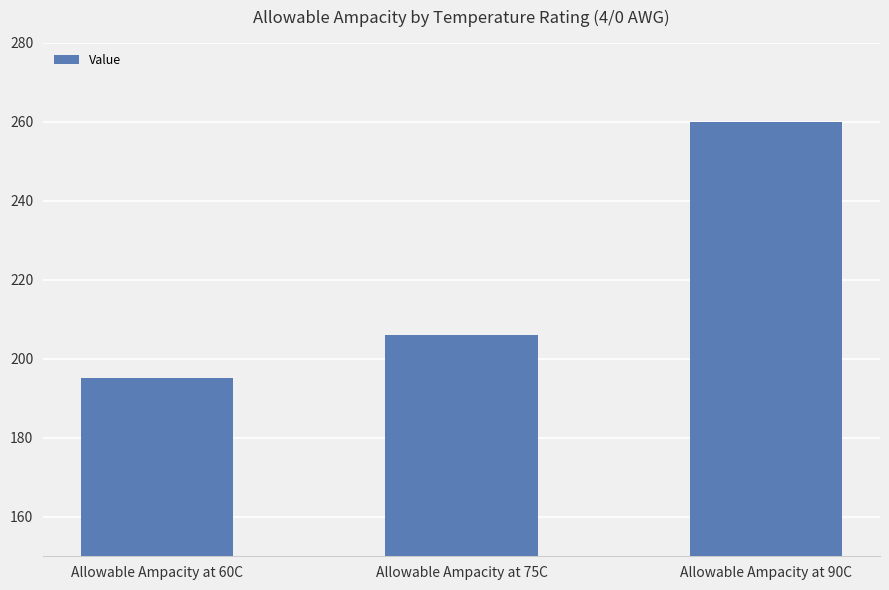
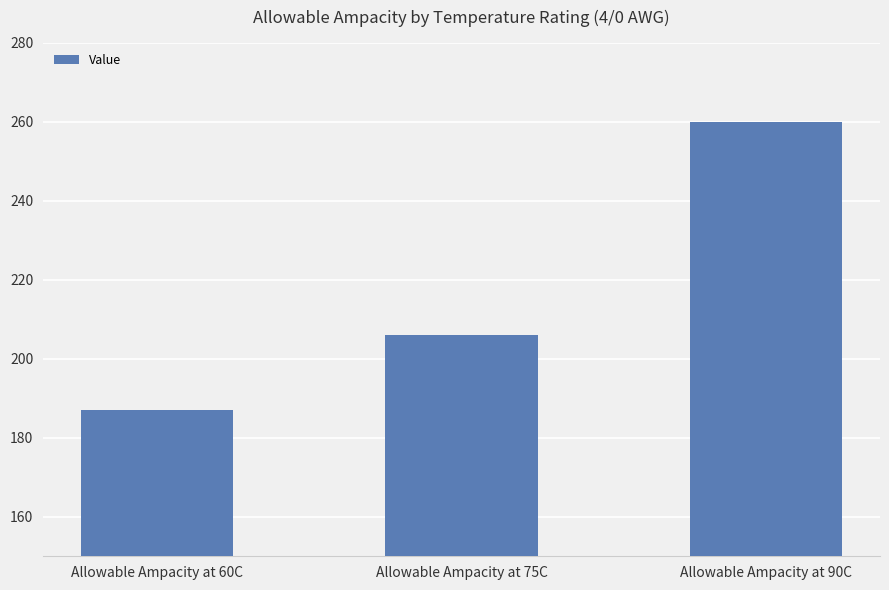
  {
-   "Allowable Ampacity at 60C": 195,
+   "Allowable Ampacity at 60C": 187,
    "Allowable Ampacity at 75C": 206,
    "Allowable Ampacity at 90C": 260
  }
